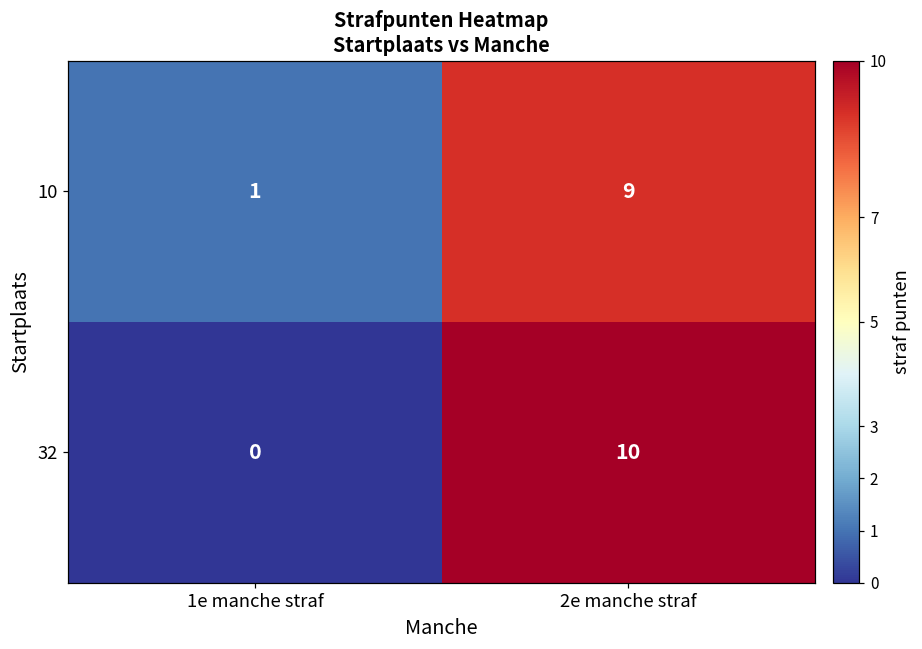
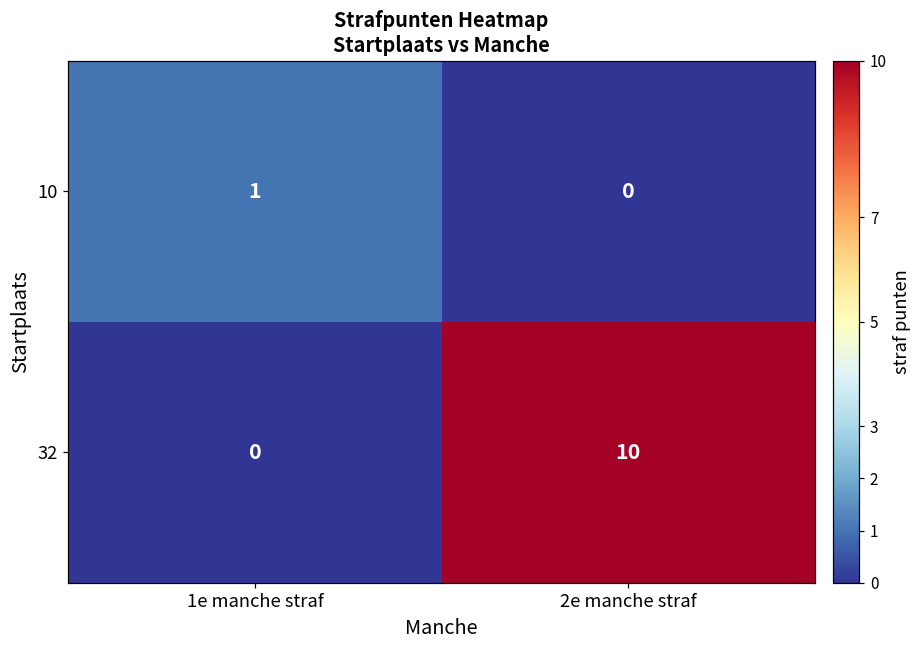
  {
    "10": {
      "1e manche straf": 1,
-     "2e manche straf": 9
+     "2e manche straf": 0
    },
    "32": {
      "1e manche straf": 0,
      "2e manche straf": 10
    }
  }
